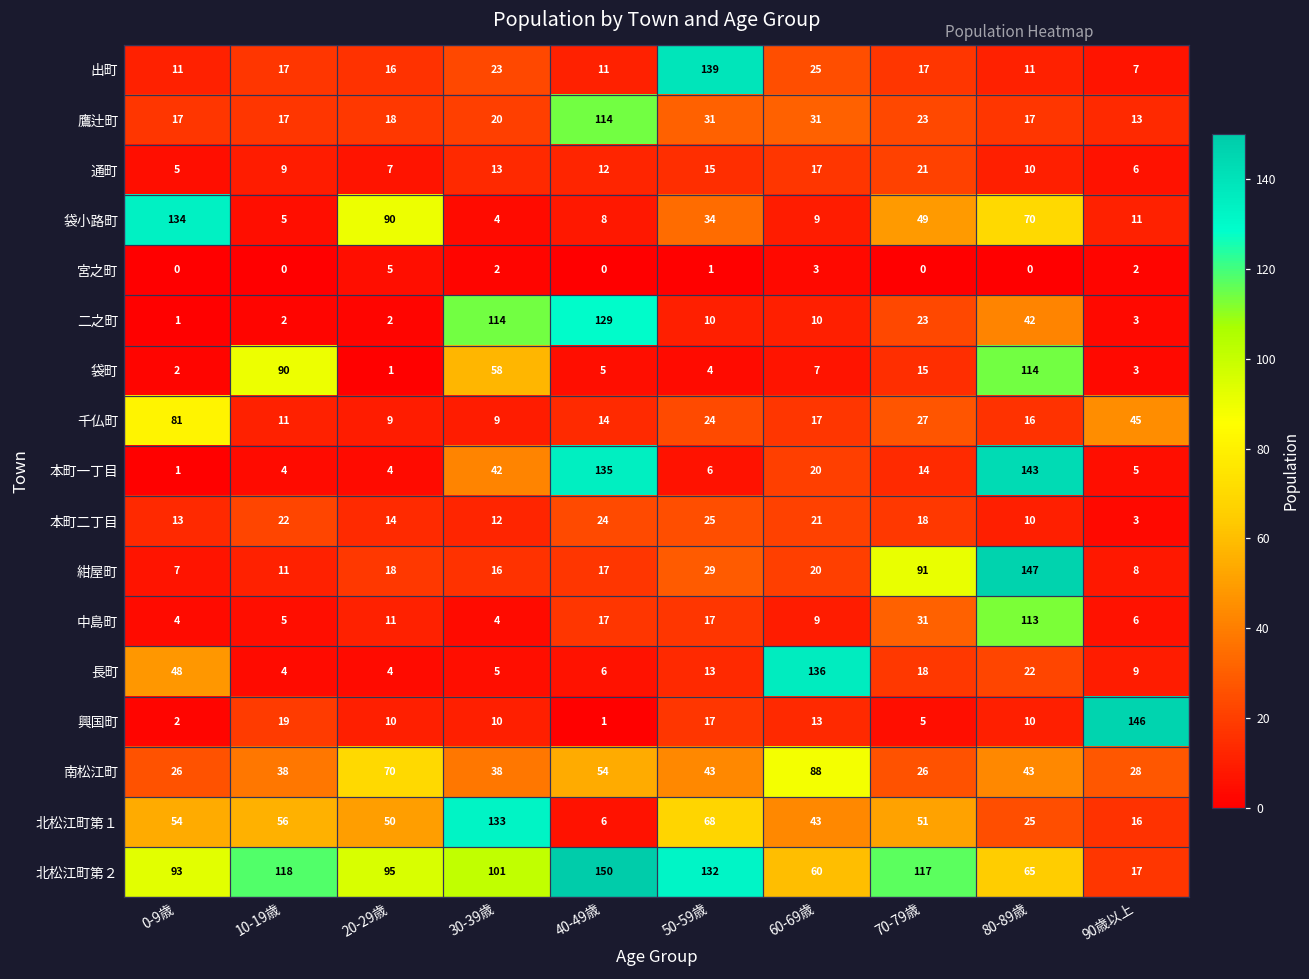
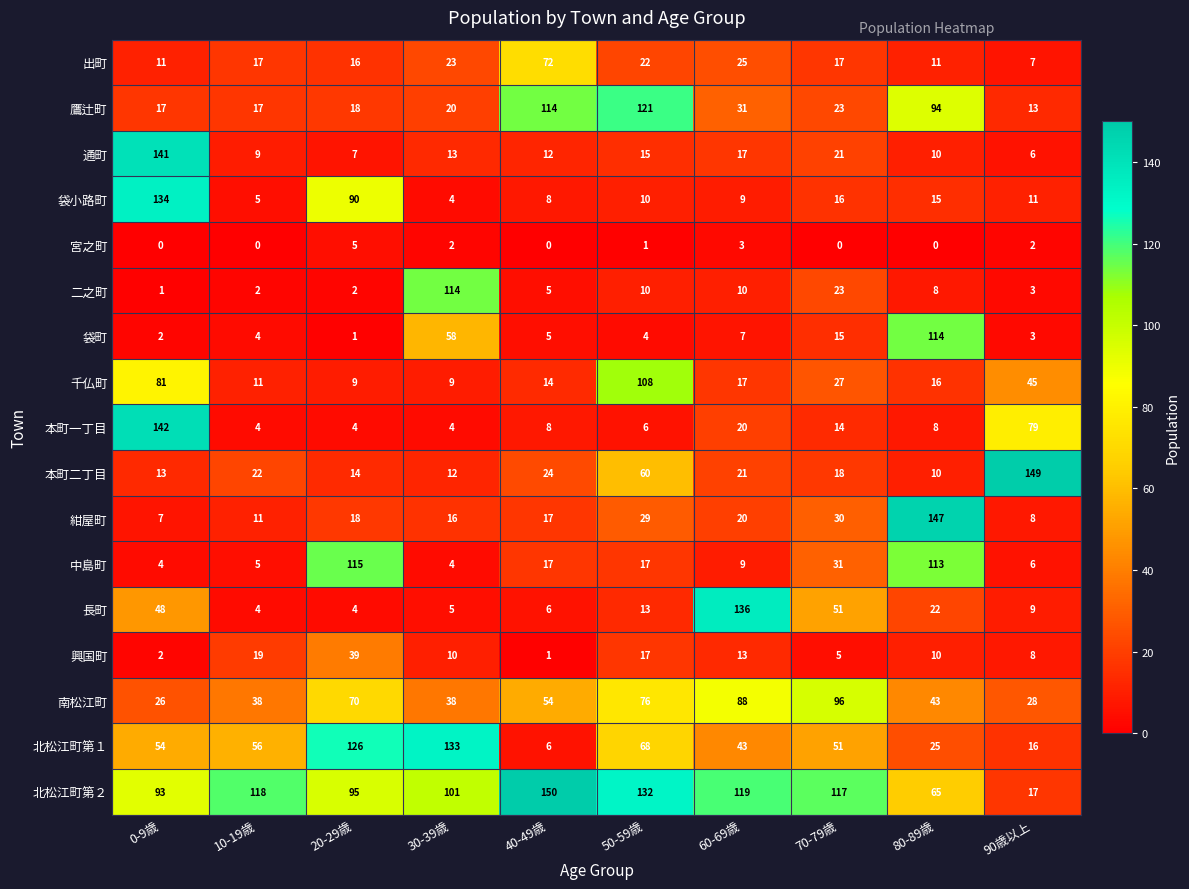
  {
    "出町": {
      "0-9歳": 11,
      "10-19歳": 17,
      "20-29歳": 16,
      "30-39歳": 23,
-     "40-49歳": 11,
-     "50-59歳": 139,
+     "40-49歳": 72,
+     "50-59歳": 22,
      "60-69歳": 25,
      "70-79歳": 17,
      "80-89歳": 11,
      "90歳以上": 7
    },
    "鷹辻町": {
      "0-9歳": 17,
      "10-19歳": 17,
      "20-29歳": 18,
      "30-39歳": 20,
      "40-49歳": 114,
-     "50-59歳": 31,
+     "50-59歳": 121,
      "60-69歳": 31,
      "70-79歳": 23,
-     "80-89歳": 17,
+     "80-89歳": 94,
      "90歳以上": 13
    },
    "通町": {
-     "0-9歳": 5,
+     "0-9歳": 141,
      "10-19歳": 9,
      "20-29歳": 7,
      "30-39歳": 13,
      "40-49歳": 12,
      "50-59歳": 15,
      "60-69歳": 17,
      "70-79歳": 21,
      "80-89歳": 10,
      "90歳以上": 6
    },
    "袋小路町": {
      "0-9歳": 134,
      "10-19歳": 5,
      "20-29歳": 90,
      "30-39歳": 4,
      "40-49歳": 8,
-     "50-59歳": 34,
+     "50-59歳": 10,
      "60-69歳": 9,
-     "70-79歳": 49,
-     "80-89歳": 70,
+     "70-79歳": 16,
+     "80-89歳": 15,
      "90歳以上": 11
    },
    "宮之町": {
      "0-9歳": 0,
      "10-19歳": 0,
      "20-29歳": 5,
      "30-39歳": 2,
      "40-49歳": 0,
      "50-59歳": 1,
      "60-69歳": 3,
      "70-79歳": 0,
      "80-89歳": 0,
      "90歳以上": 2
    },
    "二之町": {
      "0-9歳": 1,
      "10-19歳": 2,
      "20-29歳": 2,
      "30-39歳": 114,
-     "40-49歳": 129,
+     "40-49歳": 5,
      "50-59歳": 10,
      "60-69歳": 10,
      "70-79歳": 23,
-     "80-89歳": 42,
+     "80-89歳": 8,
      "90歳以上": 3
    },
    "袋町": {
      "0-9歳": 2,
-     "10-19歳": 90,
+     "10-19歳": 4,
      "20-29歳": 1,
      "30-39歳": 58,
      "40-49歳": 5,
      "50-59歳": 4,
      "60-69歳": 7,
      "70-79歳": 15,
      "80-89歳": 114,
      "90歳以上": 3
    },
    "千仏町": {
      "0-9歳": 81,
      "10-19歳": 11,
      "20-29歳": 9,
      "30-39歳": 9,
      "40-49歳": 14,
-     "50-59歳": 24,
+     "50-59歳": 108,
      "60-69歳": 17,
      "70-79歳": 27,
      "80-89歳": 16,
      "90歳以上": 45
    },
    "本町一丁目": {
-     "0-9歳": 1,
+     "0-9歳": 142,
      "10-19歳": 4,
      "20-29歳": 4,
-     "30-39歳": 42,
-     "40-49歳": 135,
+     "30-39歳": 4,
+     "40-49歳": 8,
      "50-59歳": 6,
      "60-69歳": 20,
      "70-79歳": 14,
-     "80-89歳": 143,
-     "90歳以上": 5
+     "80-89歳": 8,
+     "90歳以上": 79
    },
    "本町二丁目": {
      "0-9歳": 13,
      "10-19歳": 22,
      "20-29歳": 14,
      "30-39歳": 12,
      "40-49歳": 24,
-     "50-59歳": 25,
+     "50-59歳": 60,
      "60-69歳": 21,
      "70-79歳": 18,
      "80-89歳": 10,
-     "90歳以上": 3
+     "90歳以上": 149
    },
    "紺屋町": {
      "0-9歳": 7,
      "10-19歳": 11,
      "20-29歳": 18,
      "30-39歳": 16,
      "40-49歳": 17,
      "50-59歳": 29,
      "60-69歳": 20,
-     "70-79歳": 91,
+     "70-79歳": 30,
      "80-89歳": 147,
      "90歳以上": 8
    },
    "中島町": {
      "0-9歳": 4,
      "10-19歳": 5,
-     "20-29歳": 11,
+     "20-29歳": 115,
      "30-39歳": 4,
      "40-49歳": 17,
      "50-59歳": 17,
      "60-69歳": 9,
      "70-79歳": 31,
      "80-89歳": 113,
      "90歳以上": 6
    },
    "長町": {
      "0-9歳": 48,
      "10-19歳": 4,
      "20-29歳": 4,
      "30-39歳": 5,
      "40-49歳": 6,
      "50-59歳": 13,
      "60-69歳": 136,
-     "70-79歳": 18,
+     "70-79歳": 51,
      "80-89歳": 22,
      "90歳以上": 9
    },
    "興国町": {
      "0-9歳": 2,
      "10-19歳": 19,
-     "20-29歳": 10,
+     "20-29歳": 39,
      "30-39歳": 10,
      "40-49歳": 1,
      "50-59歳": 17,
      "60-69歳": 13,
      "70-79歳": 5,
      "80-89歳": 10,
-     "90歳以上": 146
+     "90歳以上": 8
    },
    "南松江町": {
      "0-9歳": 26,
      "10-19歳": 38,
      "20-29歳": 70,
      "30-39歳": 38,
      "40-49歳": 54,
-     "50-59歳": 43,
+     "50-59歳": 76,
      "60-69歳": 88,
-     "70-79歳": 26,
+     "70-79歳": 96,
      "80-89歳": 43,
      "90歳以上": 28
    },
    "北松江町第１": {
      "0-9歳": 54,
      "10-19歳": 56,
-     "20-29歳": 50,
+     "20-29歳": 126,
      "30-39歳": 133,
      "40-49歳": 6,
      "50-59歳": 68,
      "60-69歳": 43,
      "70-79歳": 51,
      "80-89歳": 25,
      "90歳以上": 16
    },
    "北松江町第２": {
      "0-9歳": 93,
      "10-19歳": 118,
      "20-29歳": 95,
      "30-39歳": 101,
      "40-49歳": 150,
      "50-59歳": 132,
-     "60-69歳": 60,
+     "60-69歳": 119,
      "70-79歳": 117,
      "80-89歳": 65,
      "90歳以上": 17
    }
  }
